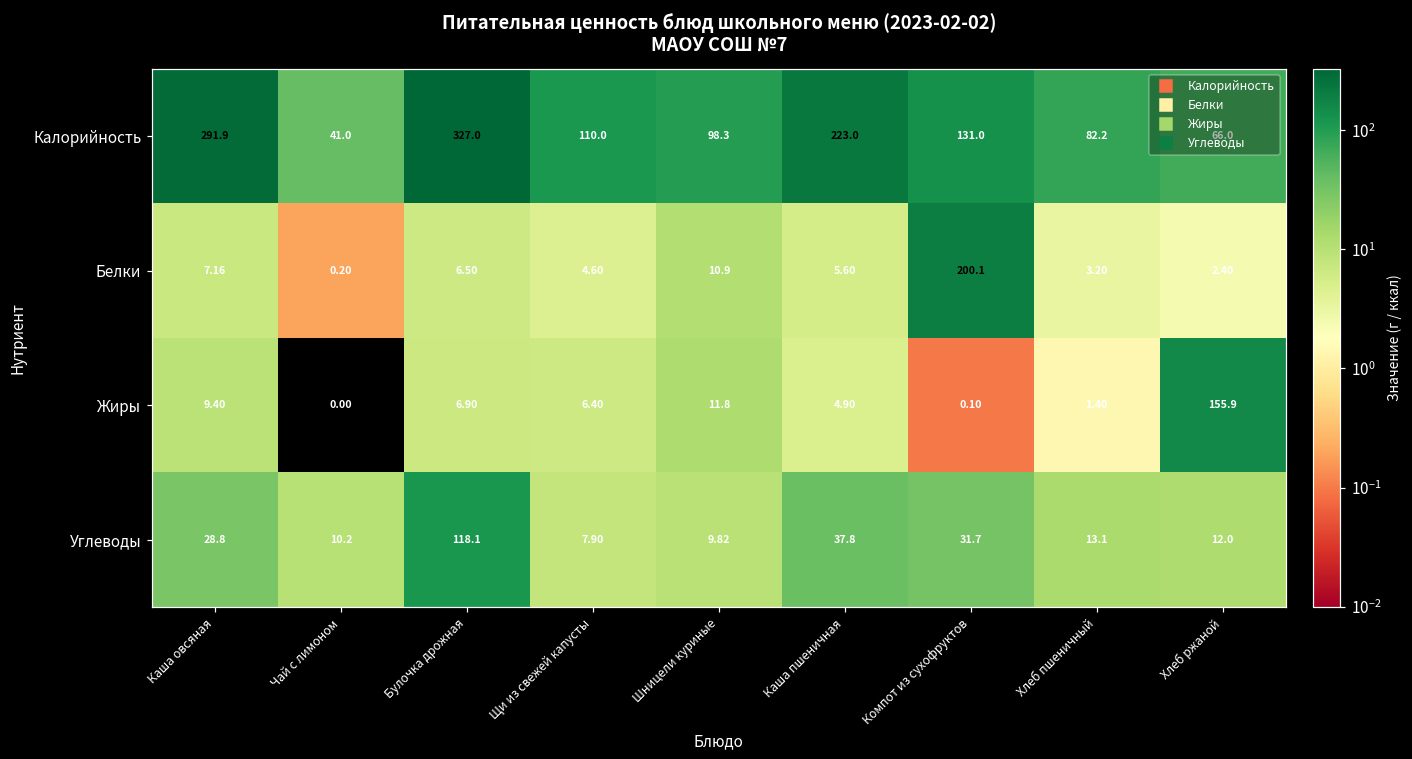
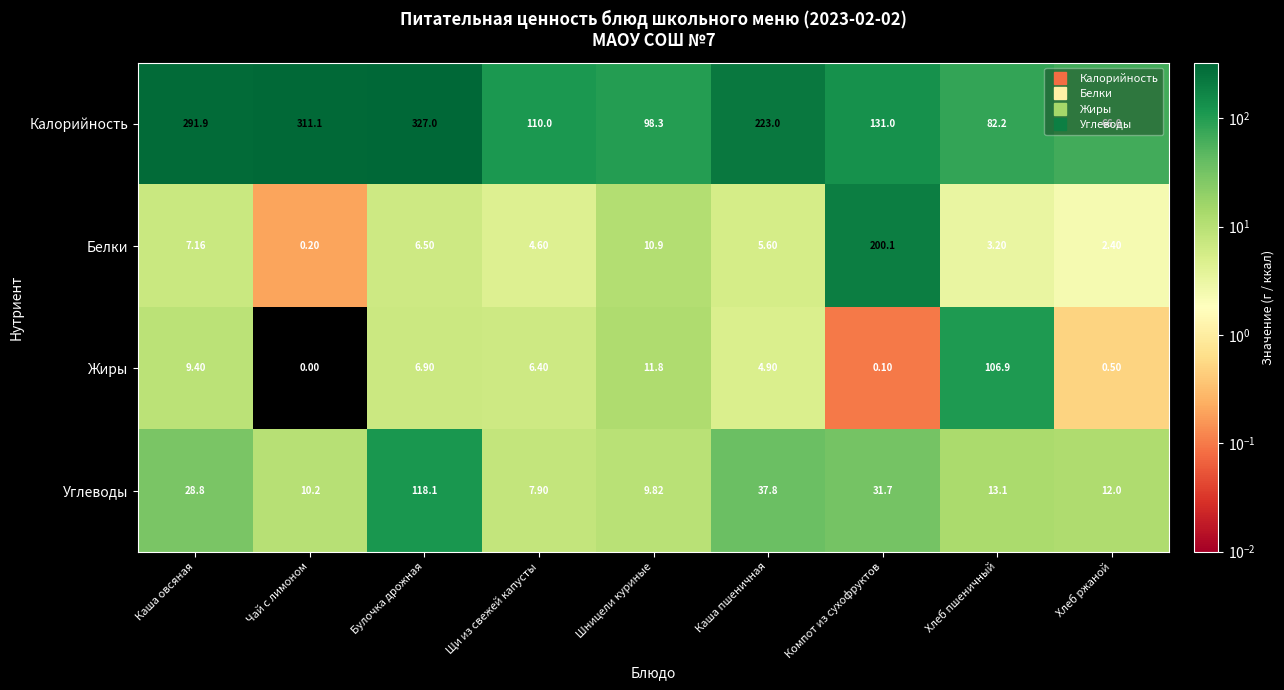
  {
    "Калорийность": {
      "Каша овсяная": 291.9,
-     "Чай с лимоном": 41.0,
+     "Чай с лимоном": 311.1,
      "Булочка дрожная": 327.0,
      "Щи из свежей капусты": 110.0,
      "Шницели куриные": 98.3,
      "Каша пшеничная": 223.0,
      "Компот из сухофруктов": 131.0,
      "Хлеб пшеничный": 82.2
    },
    "Белки": {
      "Каша овсяная": 7.16,
      "Чай с лимоном": 0.20,
      "Булочка дрожная": 6.50,
      "Щи из свежей капусты": 4.60,
      "Шницели куриные": 10.9,
      "Каша пшеничная": 5.60,
      "Компот из сухофруктов": 200.1,
      "Хлеб пшеничный": 3.20,
      "Хлеб ржаной": 2.40
    },
    "Жиры": {
      "Каша овсяная": 9.40,
      "Чай с лимоном": 0.00,
      "Булочка дрожная": 6.90,
      "Щи из свежей капусты": 6.40,
      "Шницели куриные": 11.8,
      "Каша пшеничная": 4.90,
      "Компот из сухофруктов": 0.10,
-     "Хлеб пшеничный": 1.40,
-     "Хлеб ржаной": 155.9
+     "Хлеб пшеничный": 106.9,
+     "Хлеб ржаной": 0.50
    },
    "Углеводы": {
      "Каша овсяная": 28.8,
      "Чай с лимоном": 10.2,
      "Булочка дрожная": 118.1,
      "Щи из свежей капусты": 7.90,
      "Шницели куриные": 9.82,
      "Каша пшеничная": 37.8,
      "Компот из сухофруктов": 31.7,
      "Хлеб пшеничный": 13.1,
      "Хлеб ржаной": 12.0
    }
  }
